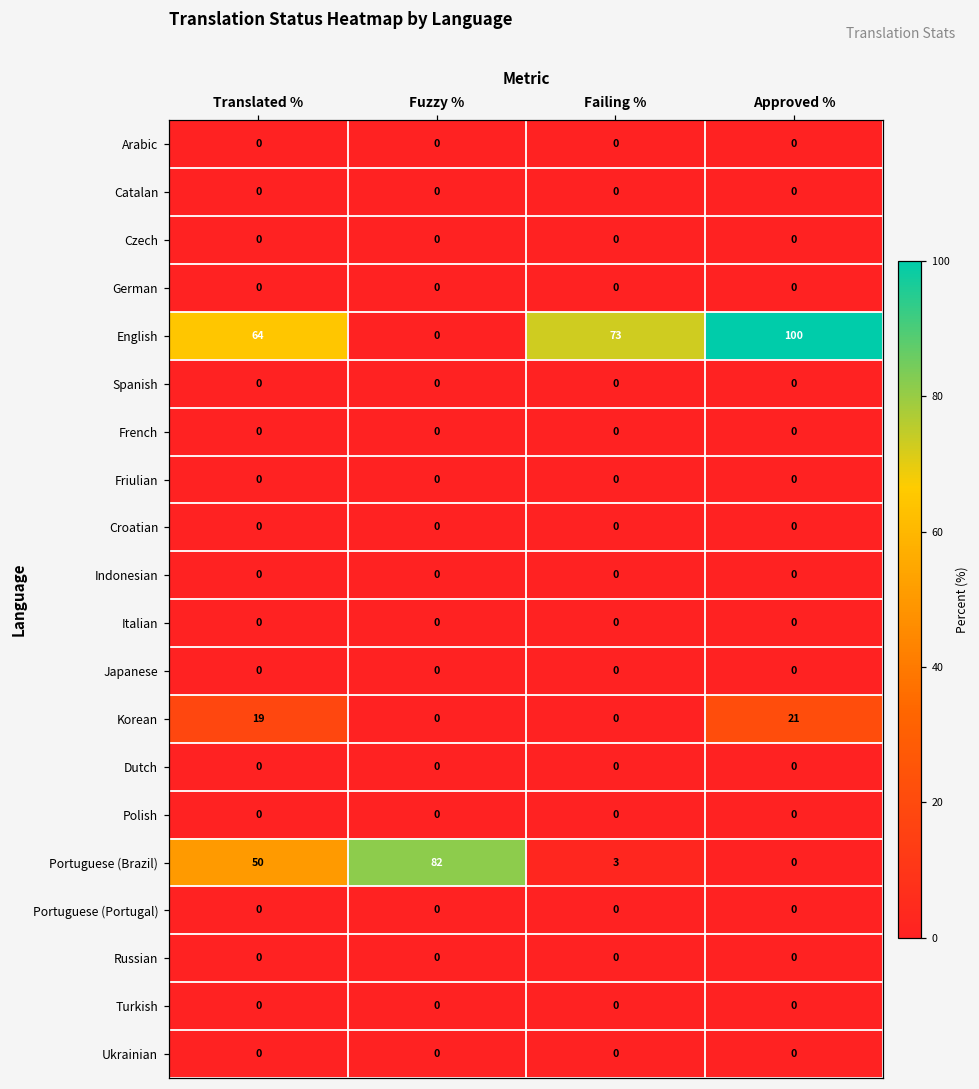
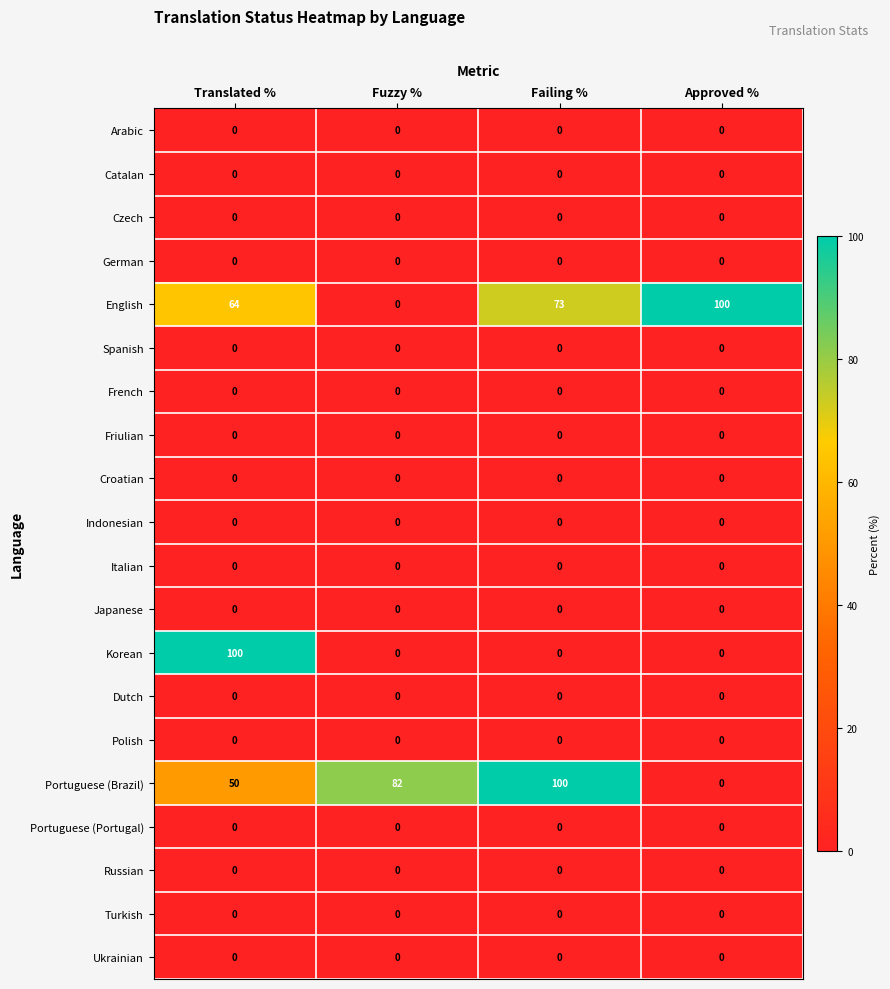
  {
    "Arabic": {
      "Translated %": 0,
      "Fuzzy %": 0,
      "Failing %": 0,
      "Approved %": 0
    },
    "Catalan": {
      "Translated %": 0,
      "Fuzzy %": 0,
      "Failing %": 0,
      "Approved %": 0
    },
    "Czech": {
      "Translated %": 0,
      "Fuzzy %": 0,
      "Failing %": 0,
      "Approved %": 0
    },
    "German": {
      "Translated %": 0,
      "Fuzzy %": 0,
      "Failing %": 0,
      "Approved %": 0
    },
    "English": {
      "Translated %": 64,
      "Fuzzy %": 0,
      "Failing %": 73,
      "Approved %": 100
    },
    "Spanish": {
      "Translated %": 0,
      "Fuzzy %": 0,
      "Failing %": 0,
      "Approved %": 0
    },
    "French": {
      "Translated %": 0,
      "Fuzzy %": 0,
      "Failing %": 0,
      "Approved %": 0
    },
    "Friulian": {
      "Translated %": 0,
      "Fuzzy %": 0,
      "Failing %": 0,
      "Approved %": 0
    },
    "Croatian": {
      "Translated %": 0,
      "Fuzzy %": 0,
      "Failing %": 0,
      "Approved %": 0
    },
    "Indonesian": {
      "Translated %": 0,
      "Fuzzy %": 0,
      "Failing %": 0,
      "Approved %": 0
    },
    "Italian": {
      "Translated %": 0,
      "Fuzzy %": 0,
      "Failing %": 0,
      "Approved %": 0
    },
    "Japanese": {
      "Translated %": 0,
      "Fuzzy %": 0,
      "Failing %": 0,
      "Approved %": 0
    },
    "Korean": {
-     "Translated %": 19,
+     "Translated %": 100,
      "Fuzzy %": 0,
      "Failing %": 0,
-     "Approved %": 21
+     "Approved %": 0
    },
    "Dutch": {
      "Translated %": 0,
      "Fuzzy %": 0,
      "Failing %": 0,
      "Approved %": 0
    },
    "Polish": {
      "Translated %": 0,
      "Fuzzy %": 0,
      "Failing %": 0,
      "Approved %": 0
    },
    "Portuguese (Brazil)": {
      "Translated %": 50,
      "Fuzzy %": 82,
-     "Failing %": 3,
+     "Failing %": 100,
      "Approved %": 0
    },
    "Portuguese (Portugal)": {
      "Translated %": 0,
      "Fuzzy %": 0,
      "Failing %": 0,
      "Approved %": 0
    },
    "Russian": {
      "Translated %": 0,
      "Fuzzy %": 0,
      "Failing %": 0,
      "Approved %": 0
    },
    "Turkish": {
      "Translated %": 0,
      "Fuzzy %": 0,
      "Failing %": 0,
      "Approved %": 0
    },
    "Ukrainian": {
      "Translated %": 0,
      "Fuzzy %": 0,
      "Failing %": 0,
      "Approved %": 0
    }
  }
